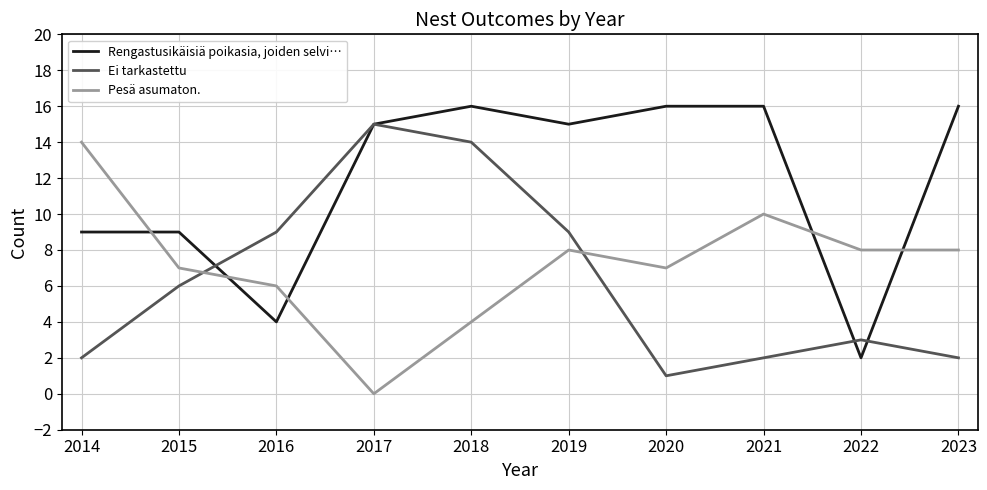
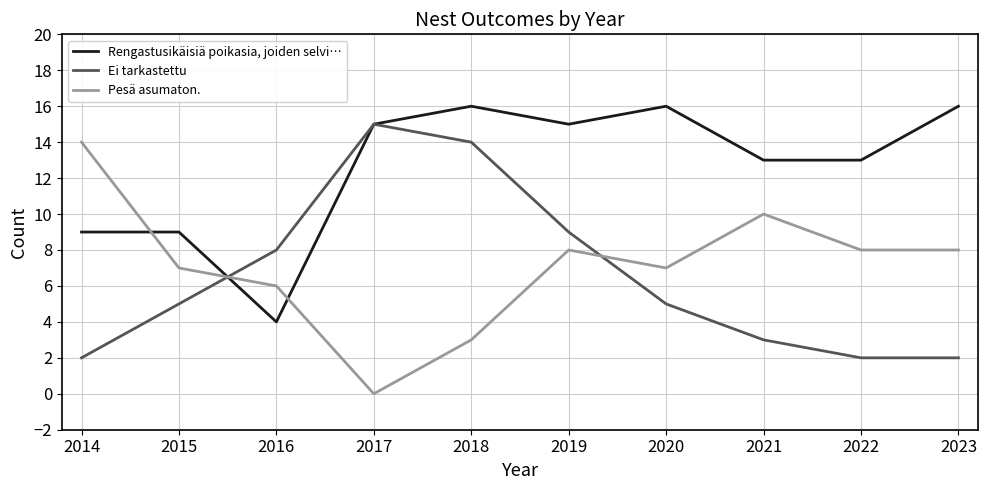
  {
    "Rengastusikäisiä poikasia, joiden selvi…": {
      "2014": 9,
      "2015": 9,
      "2016": 4,
      "2018": 16,
      "2019": 15,
      "2020": 16,
-     "2021": 16,
-     "2022": 2,
+     "2021": 13,
+     "2022": 13,
      "2023": 16
    },
    "Ei tarkastettu": {
      "2014": 2,
-     "2015": 6,
-     "2016": 9,
+     "2015": 5,
+     "2016": 8,
      "2018": 14,
      "2019": 9,
-     "2020": 1,
-     "2021": 2,
-     "2022": 3,
+     "2020": 5,
+     "2021": 3,
+     "2022": 2,
      "2023": 2
    },
    "Pesä asumaton.": {
      "2014": 14,
      "2015": 7,
      "2016": 6,
      "2017": 0,
-     "2018": 4,
+     "2018": 3,
      "2019": 8,
      "2020": 7,
      "2021": 10,
      "2022": 8,
      "2023": 8
    }
  }
